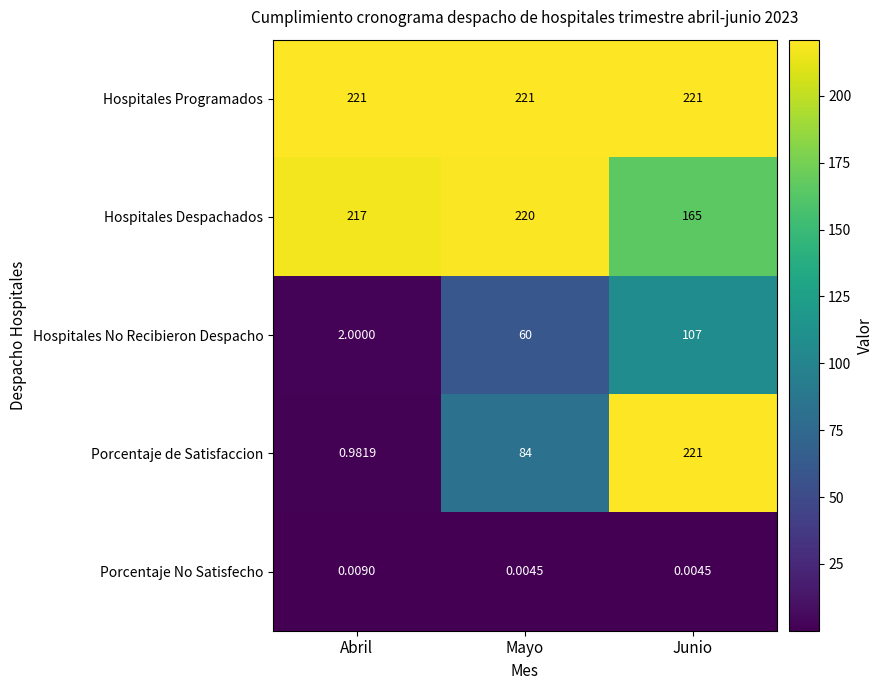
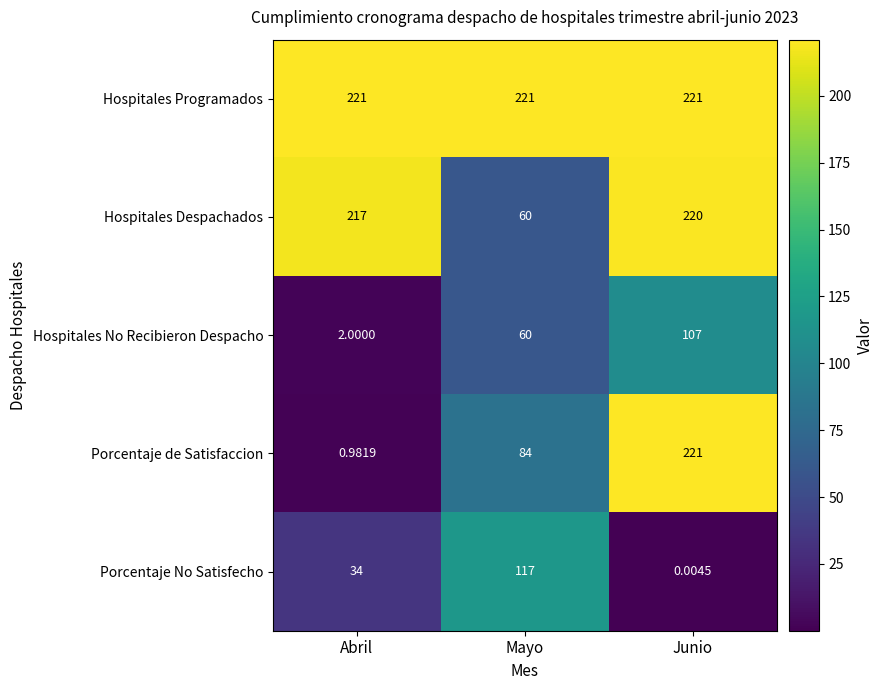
  {
    "Hospitales Programados": {
      "Abril": 221,
      "Mayo": 221,
      "Junio": 221
    },
    "Hospitales Despachados": {
      "Abril": 217,
-     "Mayo": 220,
-     "Junio": 165
+     "Mayo": 60,
+     "Junio": 220
    },
    "Hospitales No Recibieron Despacho": {
      "Abril": 2.0000,
      "Mayo": 60,
      "Junio": 107
    },
    "Porcentaje de Satisfaccion": {
      "Abril": 0.9819,
      "Mayo": 84,
      "Junio": 221
    },
    "Porcentaje No Satisfecho": {
-     "Abril": 0.0090,
-     "Mayo": 0.0045,
+     "Abril": 34,
+     "Mayo": 117,
      "Junio": 0.0045
    }
  }
